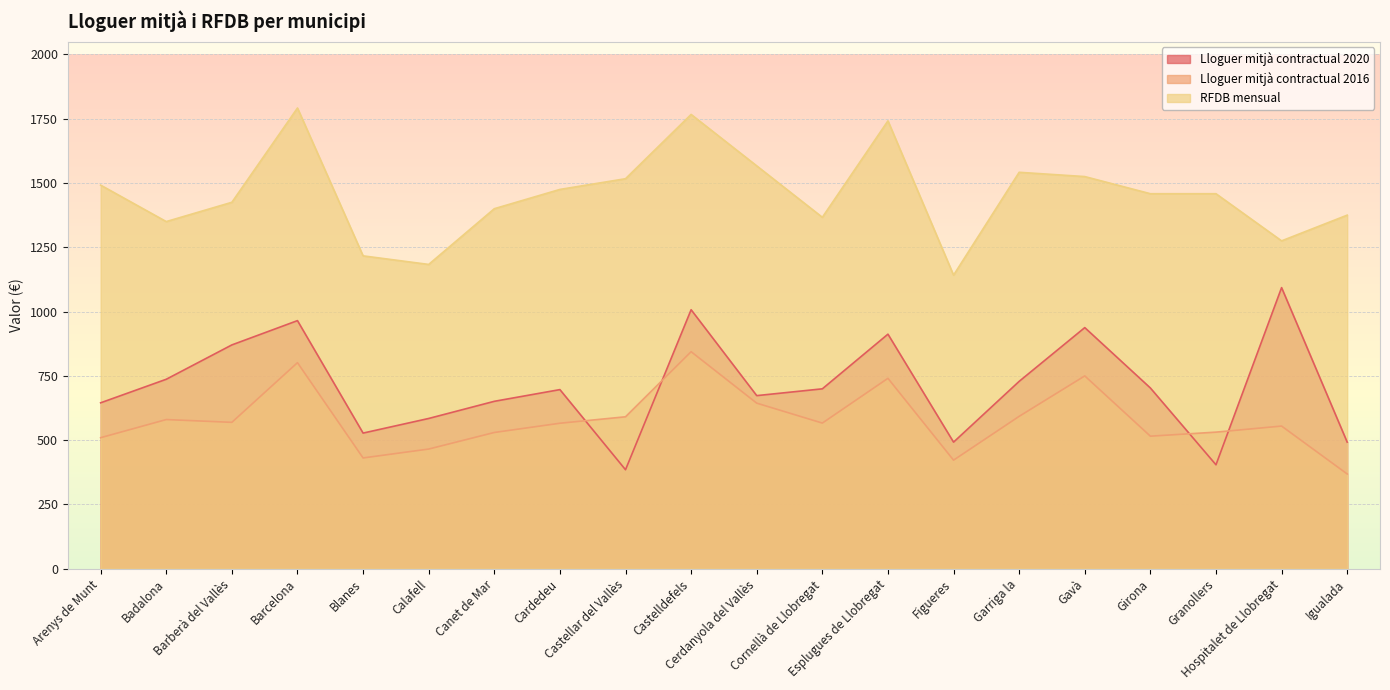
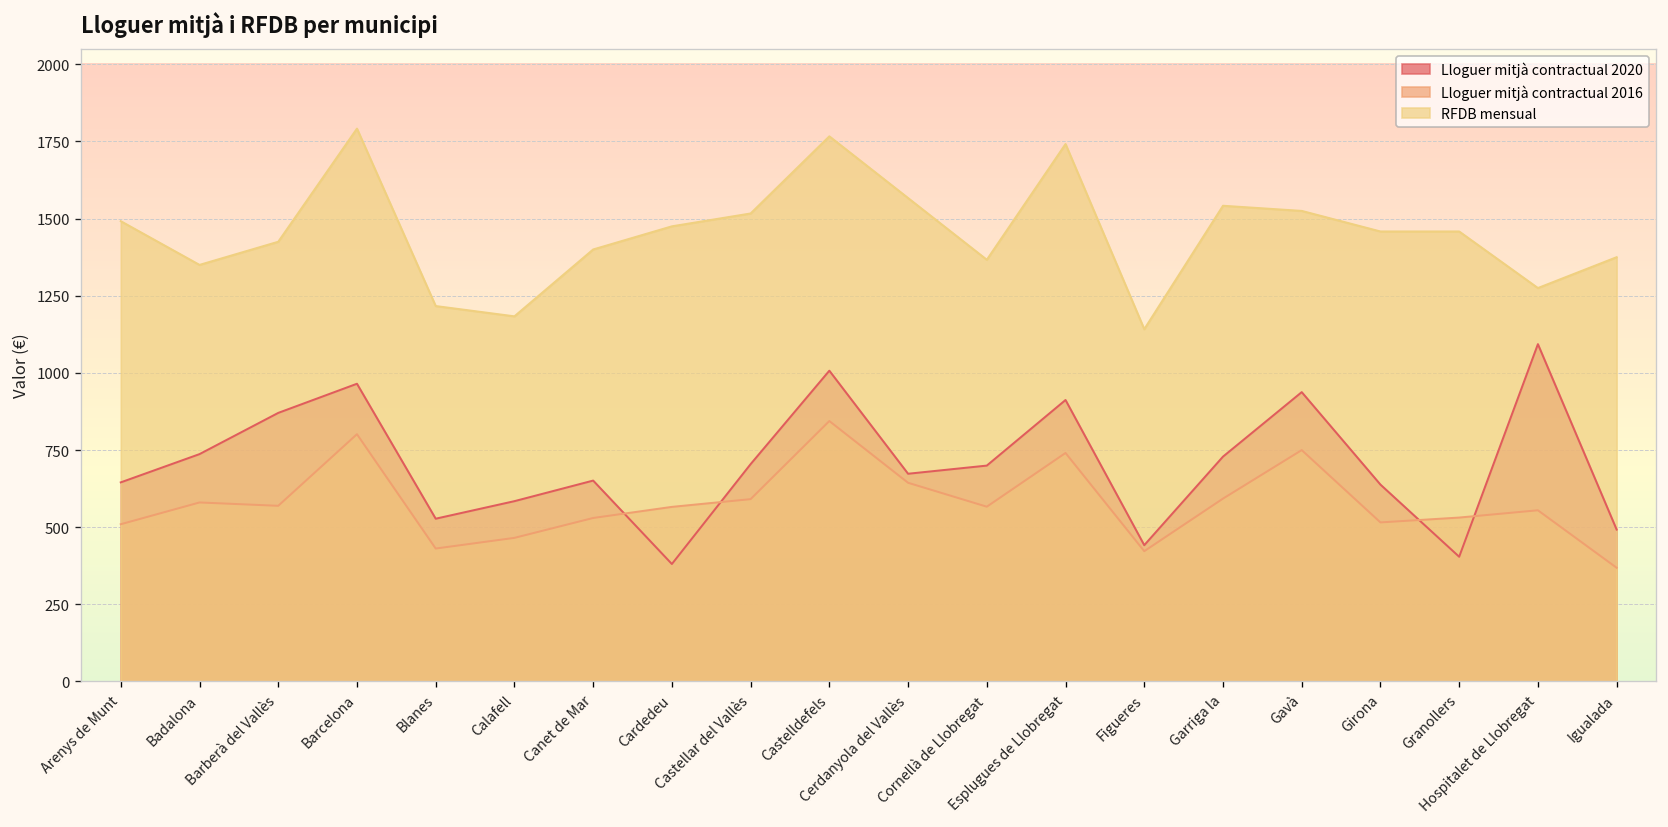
  {
    "Lloguer mitjà contractual 2020": {
      "Arenys de Munt": 650,
      "Badalona": 740,
      "Barberà del Vallès": 870,
      "Barcelona": 960,
      "Blanes": 530,
      "Calafell": 580,
      "Canet de Mar": 650,
-     "Cardedeu": 700,
-     "Castellar del Vallès": 380,
+     "Cardedeu": 380,
+     "Castellar del Vallès": 700,
      "Castelldefels": 1010,
      "Cerdanyola del Vallès": 670,
      "Cornellà de Llobregat": 700,
      "Esplugues de Llobregat": 910,
-     "Figueres": 490,
+     "Figueres": 440,
      "Garriga la": 730,
      "Gavà": 940,
-     "Girona": 700,
+     "Girona": 640,
      "Granollers": 400,
      "Hospitalet de Llobregat": 1090,
      "Igualada": 490
    }
  }
